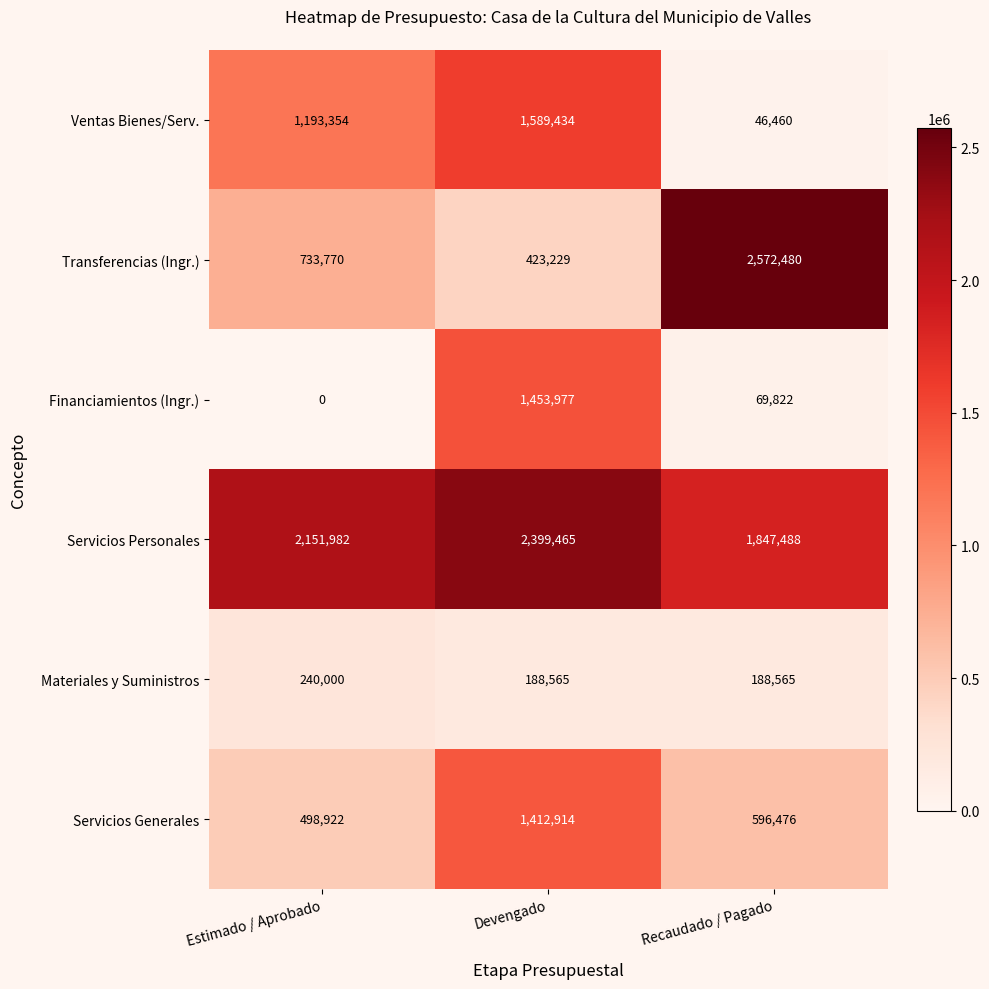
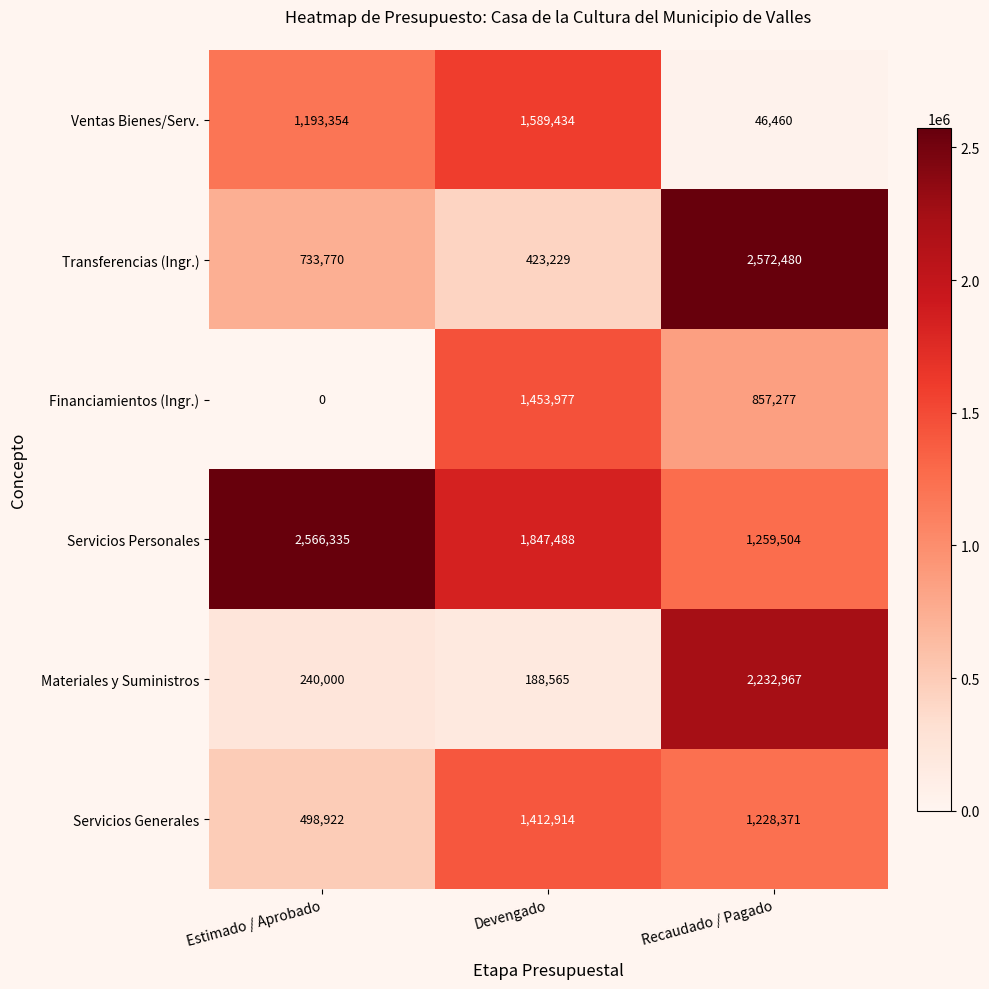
  {
    "Ventas Bienes/Serv.": {
      "Estimado / Aprobado": "1,193,354",
      "Devengado": "1,589,434",
      "Recaudado / Pagado": "46,460"
    },
    "Transferencias (Ingr.)": {
      "Estimado / Aprobado": "733,770",
      "Devengado": "423,229",
      "Recaudado / Pagado": "2,572,480"
    },
    "Financiamientos (Ingr.)": {
      "Estimado / Aprobado": "0",
      "Devengado": "1,453,977",
-     "Recaudado / Pagado": "69,822"
+     "Recaudado / Pagado": "857,277"
    },
    "Servicios Personales": {
-     "Estimado / Aprobado": "2,151,982",
-     "Devengado": "2,399,465",
-     "Recaudado / Pagado": "1,847,488"
+     "Estimado / Aprobado": "2,566,335",
+     "Devengado": "1,847,488",
+     "Recaudado / Pagado": "1,259,504"
    },
    "Materiales y Suministros": {
      "Estimado / Aprobado": "240,000",
      "Devengado": "188,565",
-     "Recaudado / Pagado": "188,565"
+     "Recaudado / Pagado": "2,232,967"
    },
    "Servicios Generales": {
      "Estimado / Aprobado": "498,922",
      "Devengado": "1,412,914",
-     "Recaudado / Pagado": "596,476"
+     "Recaudado / Pagado": "1,228,371"
    }
  }
